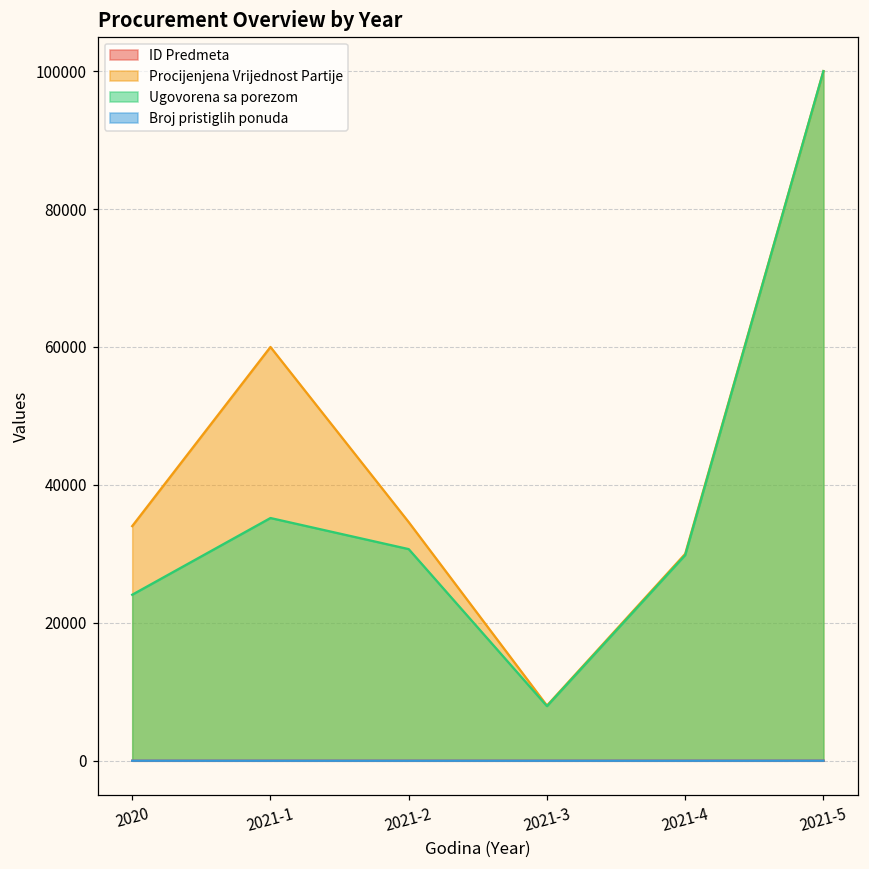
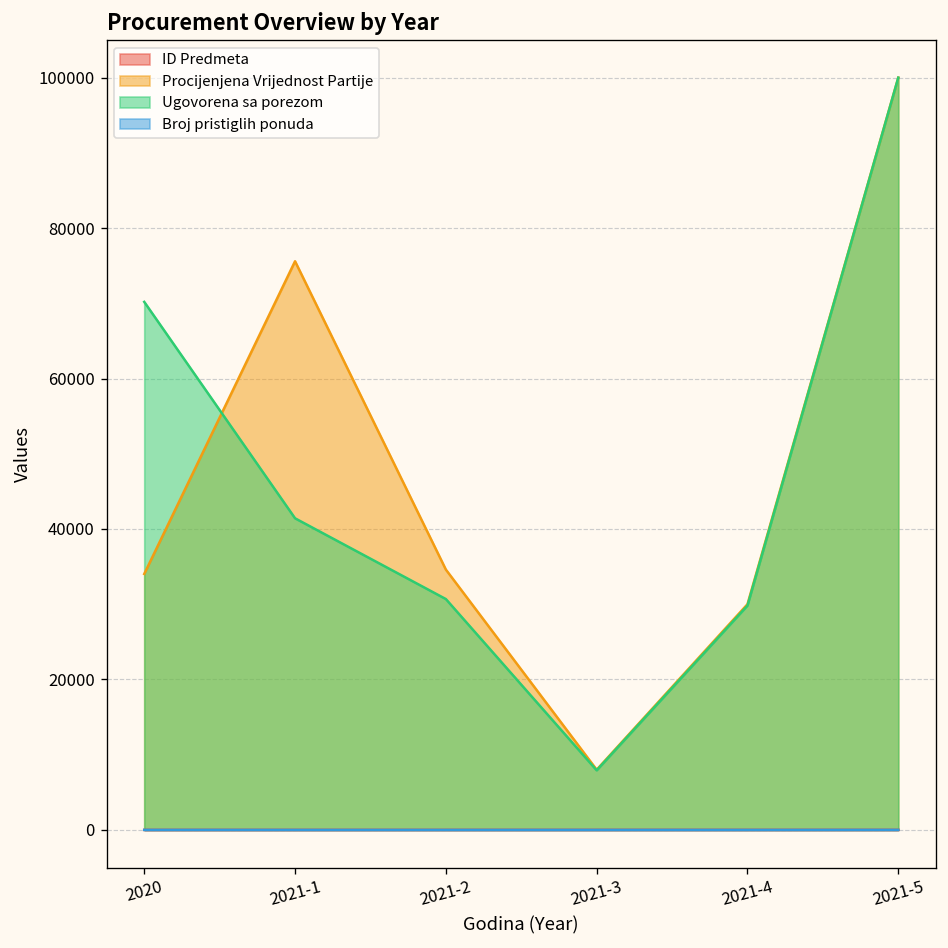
  {
    "Broj pristiglih ponuda": {
      "2020": 0,
      "2021-1": 0,
      "2021-2": 0,
      "2021-3": 0,
      "2021-4": 0,
      "2021-5": 0
    },
    "Procijenjena Vrijednost Partije": {
      "2020": 34000,
-     "2021-1": 60000,
+     "2021-1": 76000,
      "2021-2": 35000
    },
    "Ugovorena sa porezom": {
-     "2020": 24000,
-     "2021-1": 35000,
+     "2020": 70000,
+     "2021-1": 41000,
      "2021-2": 31000
    }
  }
